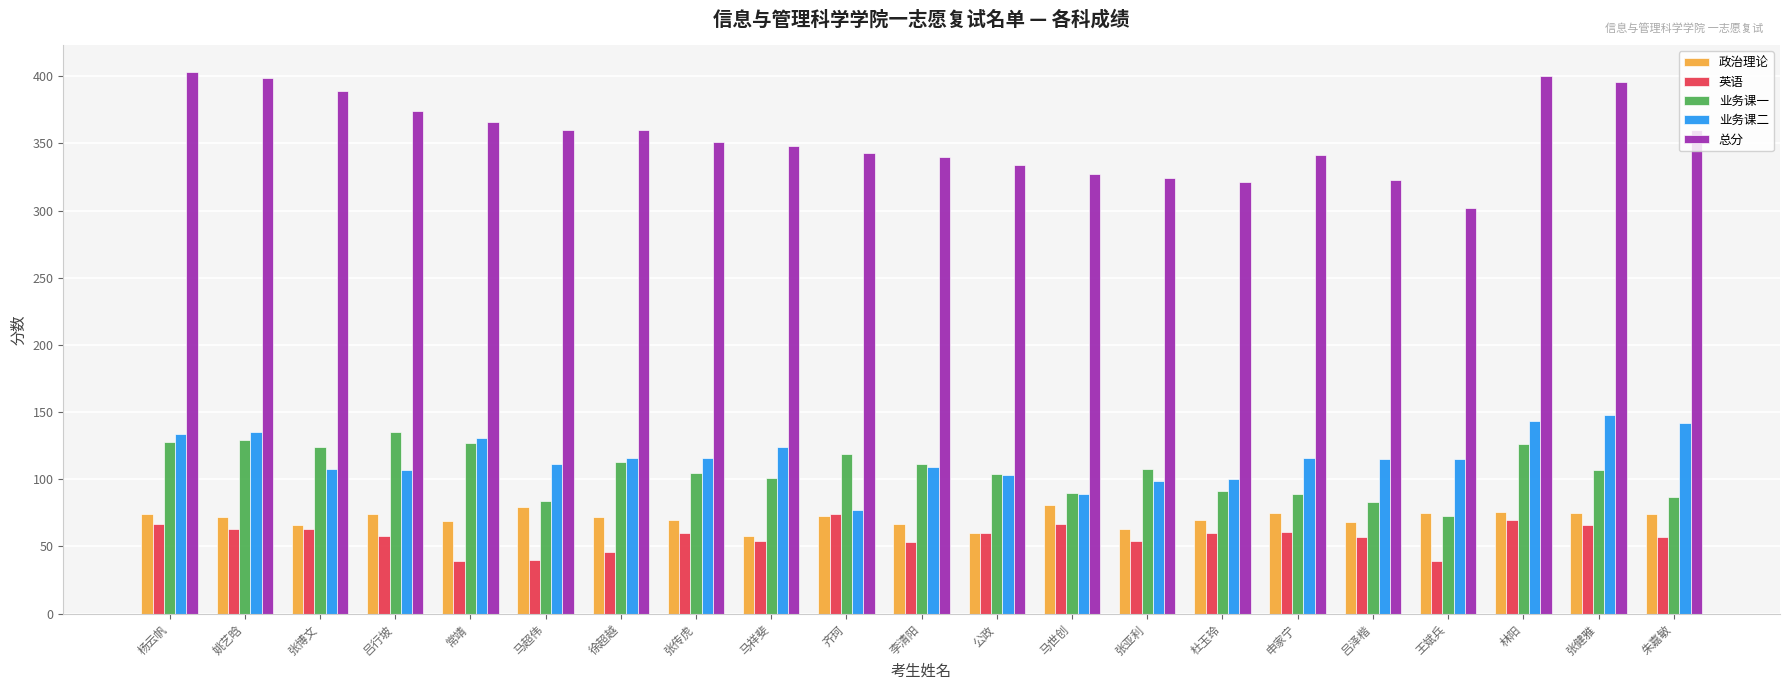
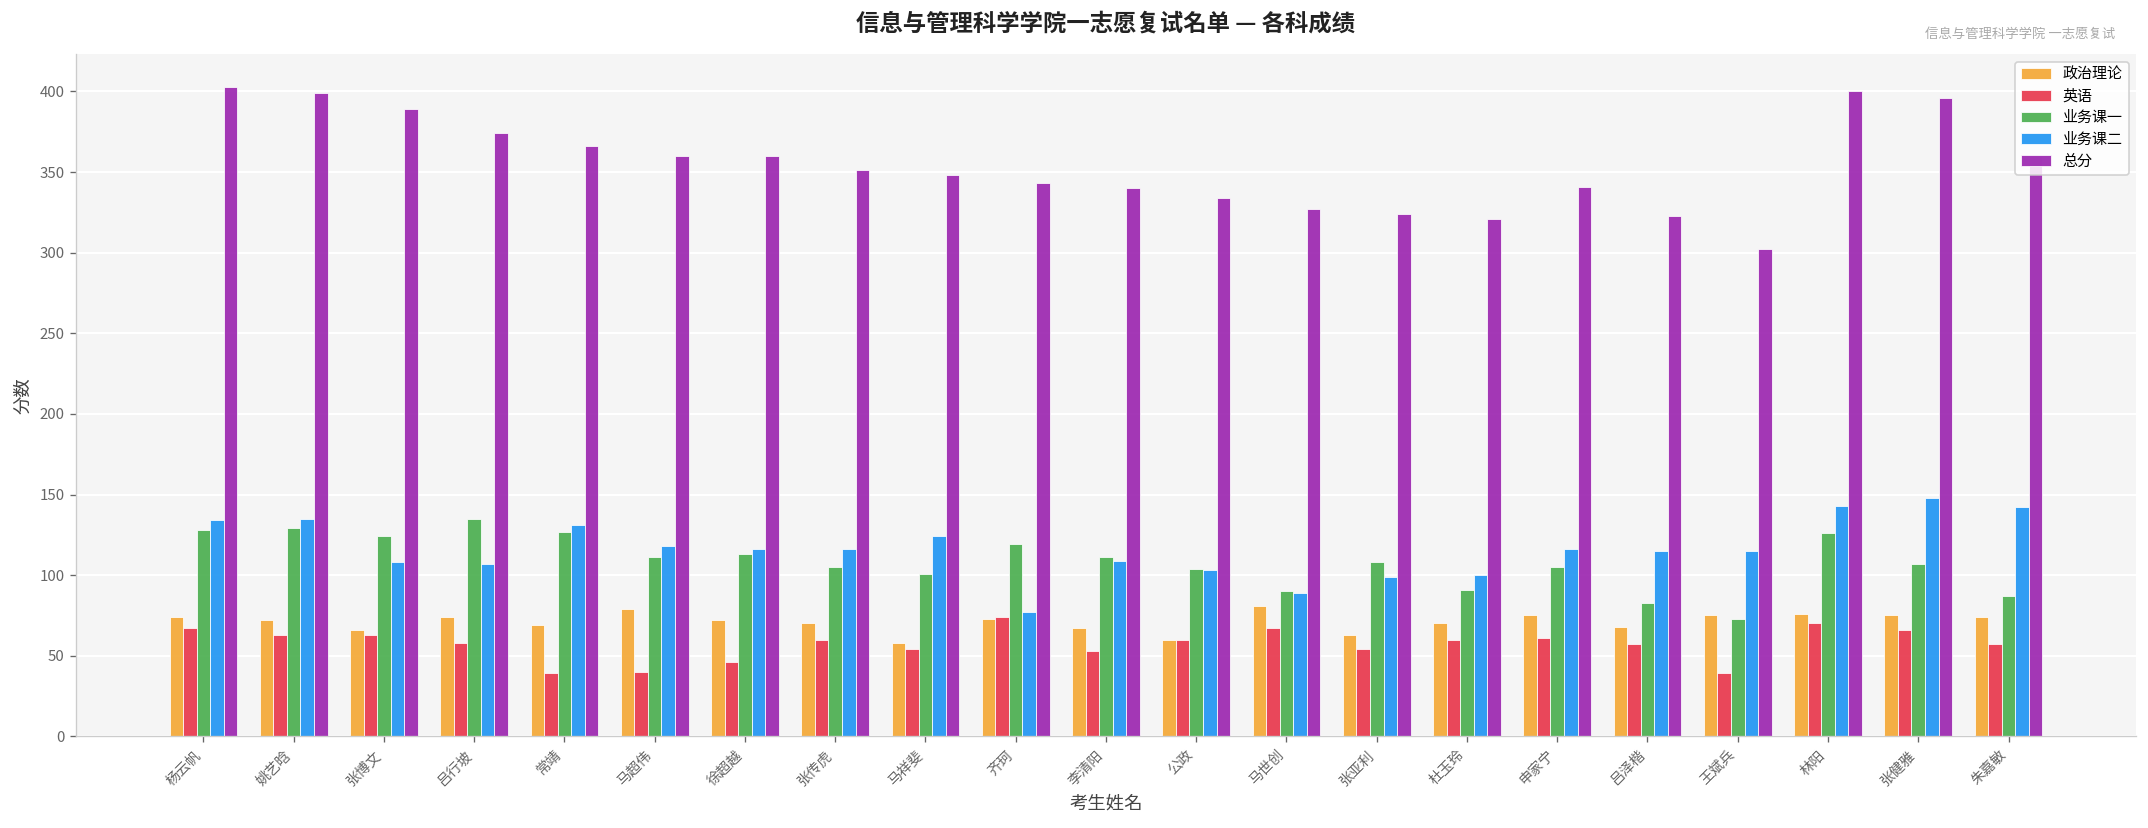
  {
    "政治理论": {
      "杨云帆": 74,
      "姚艺晗": 72,
      "张博文": 66,
      "吕行坡": 74,
      "常靖": 69,
      "马超伟": 79,
      "徐超越": 72,
      "张传虎": 70,
      "马祥斐": 58,
      "齐珂": 73,
      "李清阳": 67,
      "公政": 60,
      "马世创": 81,
      "张亚利": 63,
      "杜玉玲": 70,
      "申家宁": 75,
      "吕泽楷": 68,
      "王斌兵": 75,
      "林阳": 76,
      "张健雅": 75,
      "朱嘉敏": 74
    },
    "英语": {
      "杨云帆": 67,
      "姚艺晗": 63,
      "张博文": 63,
      "吕行坡": 58,
      "常靖": 39,
      "马超伟": 40,
      "徐超越": 46,
      "张传虎": 60,
      "马祥斐": 54,
      "齐珂": 74,
      "李清阳": 53,
      "公政": 60,
      "马世创": 67,
      "张亚利": 54,
      "杜玉玲": 60,
      "申家宁": 61,
      "吕泽楷": 57,
      "王斌兵": 39,
      "林阳": 70,
      "张健雅": 66,
      "朱嘉敏": 57
    },
    "业务课一": {
      "杨云帆": 128,
      "姚艺晗": 129,
      "张博文": 124,
      "吕行坡": 135,
      "常靖": 127,
-     "马超伟": 84,
+     "马超伟": 111,
      "徐超越": 113,
      "张传虎": 105,
      "马祥斐": 101,
      "齐珂": 119,
      "李清阳": 111,
      "公政": 104,
      "马世创": 90,
      "张亚利": 108,
      "杜玉玲": 91,
-     "申家宁": 89,
+     "申家宁": 105,
      "吕泽楷": 83,
      "王斌兵": 73,
      "林阳": 126,
      "张健雅": 107,
      "朱嘉敏": 87
    },
    "业务课二": {
      "杨云帆": 134,
      "姚艺晗": 135,
      "张博文": 108,
      "吕行坡": 107,
      "常靖": 131,
-     "马超伟": 111,
+     "马超伟": 118,
      "徐超越": 116,
      "张传虎": 116,
      "马祥斐": 124,
      "齐珂": 77,
      "李清阳": 109,
      "公政": 103,
      "马世创": 89,
      "张亚利": 99,
      "杜玉玲": 100,
      "申家宁": 116,
      "吕泽楷": 115,
      "王斌兵": 115,
      "林阳": 143,
      "张健雅": 148,
      "朱嘉敏": 142
    },
    "总分": {
      "杨云帆": 403,
      "姚艺晗": 399,
      "张博文": 389,
      "吕行坡": 374,
      "常靖": 366,
      "马超伟": 360,
      "徐超越": 360,
      "张传虎": 351,
      "马祥斐": 348,
      "齐珂": 343,
      "李清阳": 340,
      "公政": 334,
      "马世创": 327,
      "张亚利": 324,
      "杜玉玲": 321,
      "申家宁": 341,
      "吕泽楷": 323,
      "王斌兵": 302,
      "林阳": 400,
      "张健雅": 396
    }
  }
